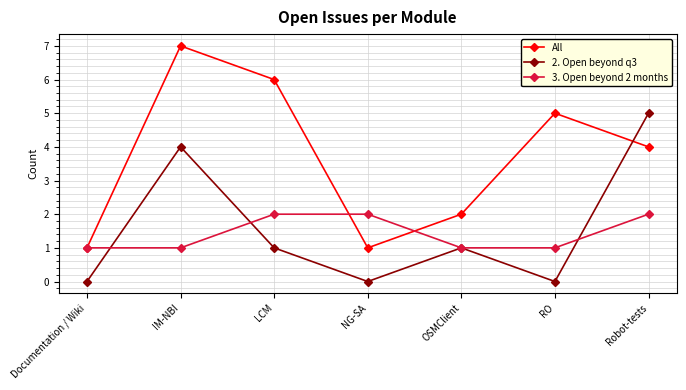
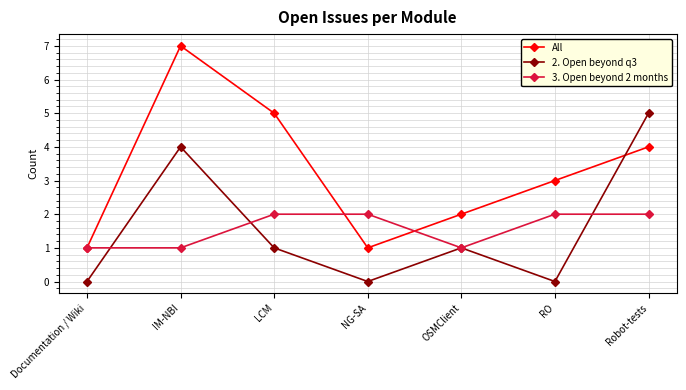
  {
    "All": {
      "IM-NBI": 7,
-     "LCM": 6,
+     "LCM": 5,
      "NG-SA": 1,
      "OSMClient": 2,
-     "RO": 5,
+     "RO": 3,
      "Robot-tests": 4
    },
    "2. Open beyond q3": {
      "Documentation / Wiki": 0,
      "IM-NBI": 4,
      "LCM": 1,
      "NG-SA": 0,
      "RO": 0,
      "Robot-tests": 5
    },
    "3. Open beyond 2 months": {
      "IM-NBI": 1,
      "LCM": 2,
      "NG-SA": 2,
-     "RO": 1,
+     "RO": 2,
      "Robot-tests": 2
    }
  }
